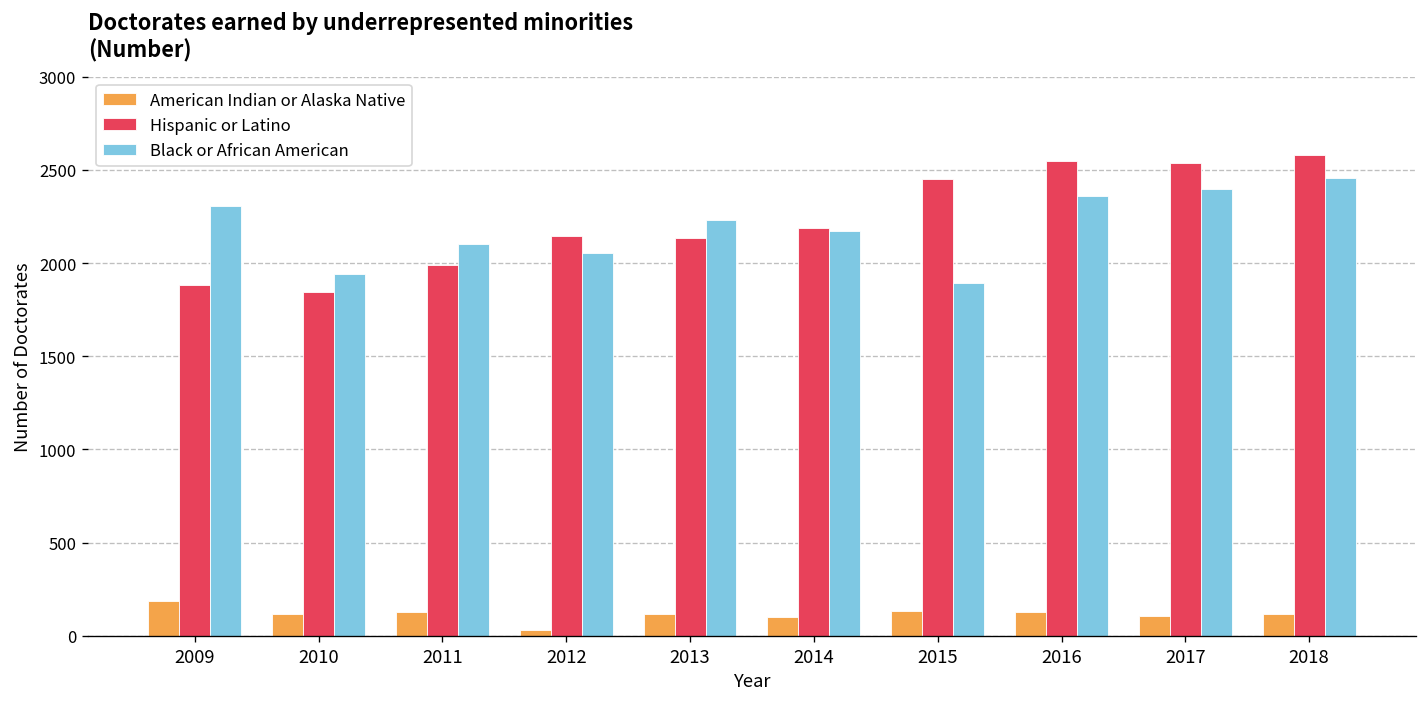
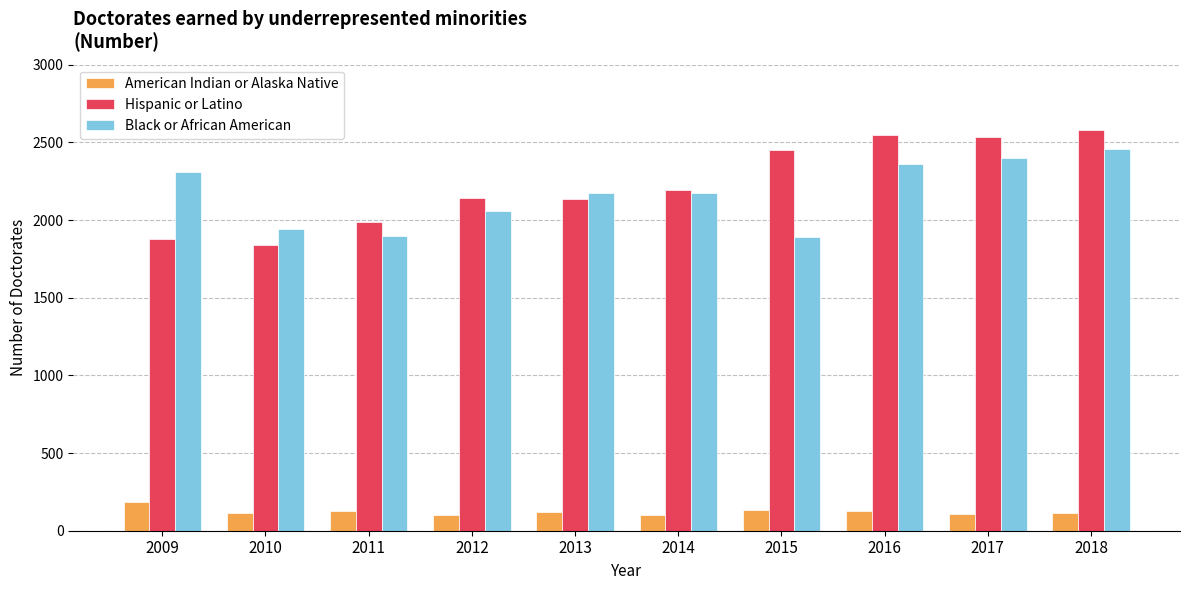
  {
    "American Indian or Alaska Native": {
      "2009": 180,
      "2010": 120,
      "2011": 130,
-     "2012": 30,
+     "2012": 100,
      "2013": 120,
      "2014": 100,
      "2015": 130,
      "2016": 130,
      "2017": 110,
      "2018": 120
    },
    "Hispanic or Latino": {
      "2009": 1880,
      "2010": 1840,
      "2011": 1990,
      "2012": 2140,
      "2013": 2140,
      "2014": 2190,
      "2015": 2450,
      "2016": 2550,
      "2017": 2540,
      "2018": 2580
    },
    "Black or African American": {
      "2009": 2310,
      "2010": 1940,
-     "2011": 2100,
+     "2011": 1900,
      "2012": 2060,
-     "2013": 2230,
+     "2013": 2170,
      "2014": 2170,
      "2015": 1890,
      "2016": 2360,
      "2017": 2400,
      "2018": 2460
    }
  }
